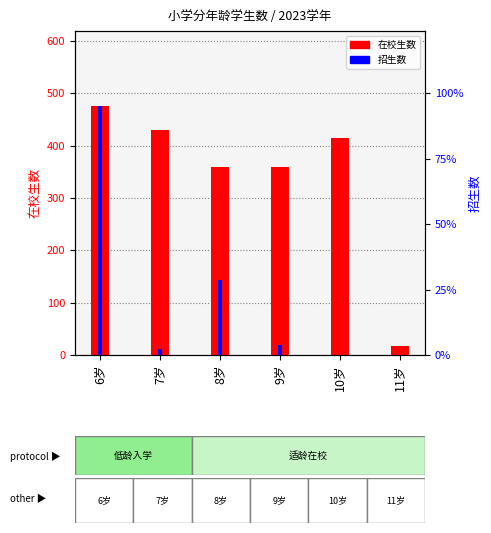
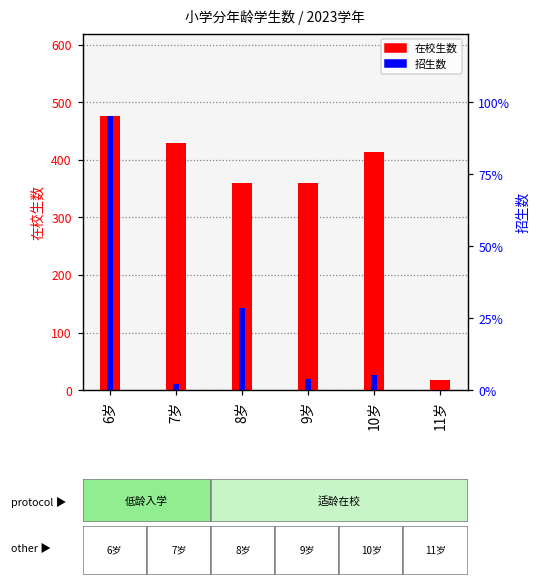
  {
    "在校生数": {
      "6岁": 480,
      "7岁": 430,
      "8岁": 360,
      "9岁": 360,
      "10岁": 410,
      "11岁": 20
    },
    "招生数": {
      "6岁": 480,
-     "10岁": 0,
+     "10岁": 30,
      "11岁": 0
    }
  }
